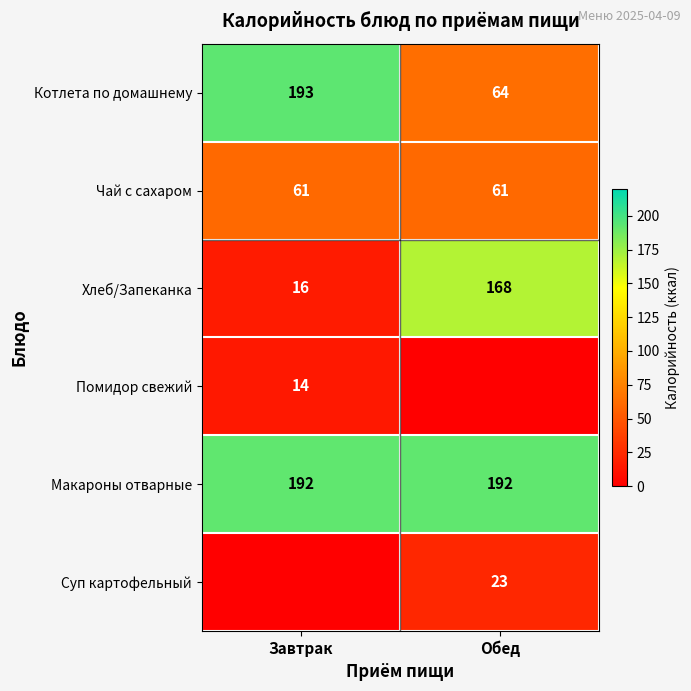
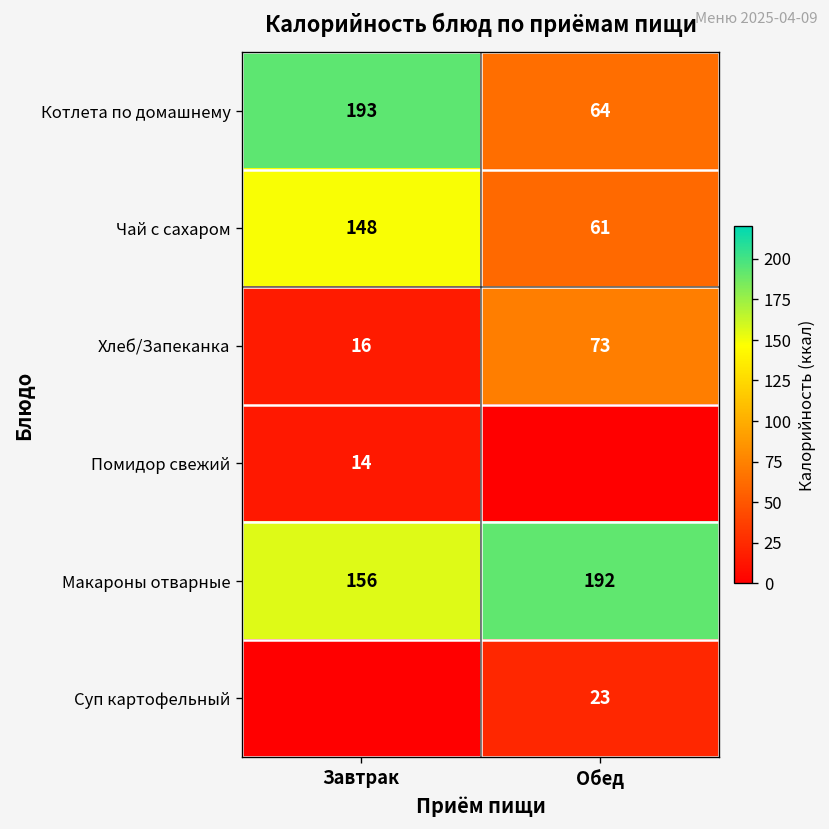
  {
    "Котлета по домашнему": {
      "Завтрак": 193,
      "Обед": 64
    },
    "Чай с сахаром": {
-     "Завтрак": 61,
+     "Завтрак": 148,
      "Обед": 61
    },
    "Хлеб/Запеканка": {
      "Завтрак": 16,
-     "Обед": 168
+     "Обед": 73
    },
    "Помидор свежий": {
      "Завтрак": 14
    },
    "Макароны отварные": {
-     "Завтрак": 192,
+     "Завтрак": 156,
      "Обед": 192
    },
    "Суп картофельный": {
      "Обед": 23
    }
  }
